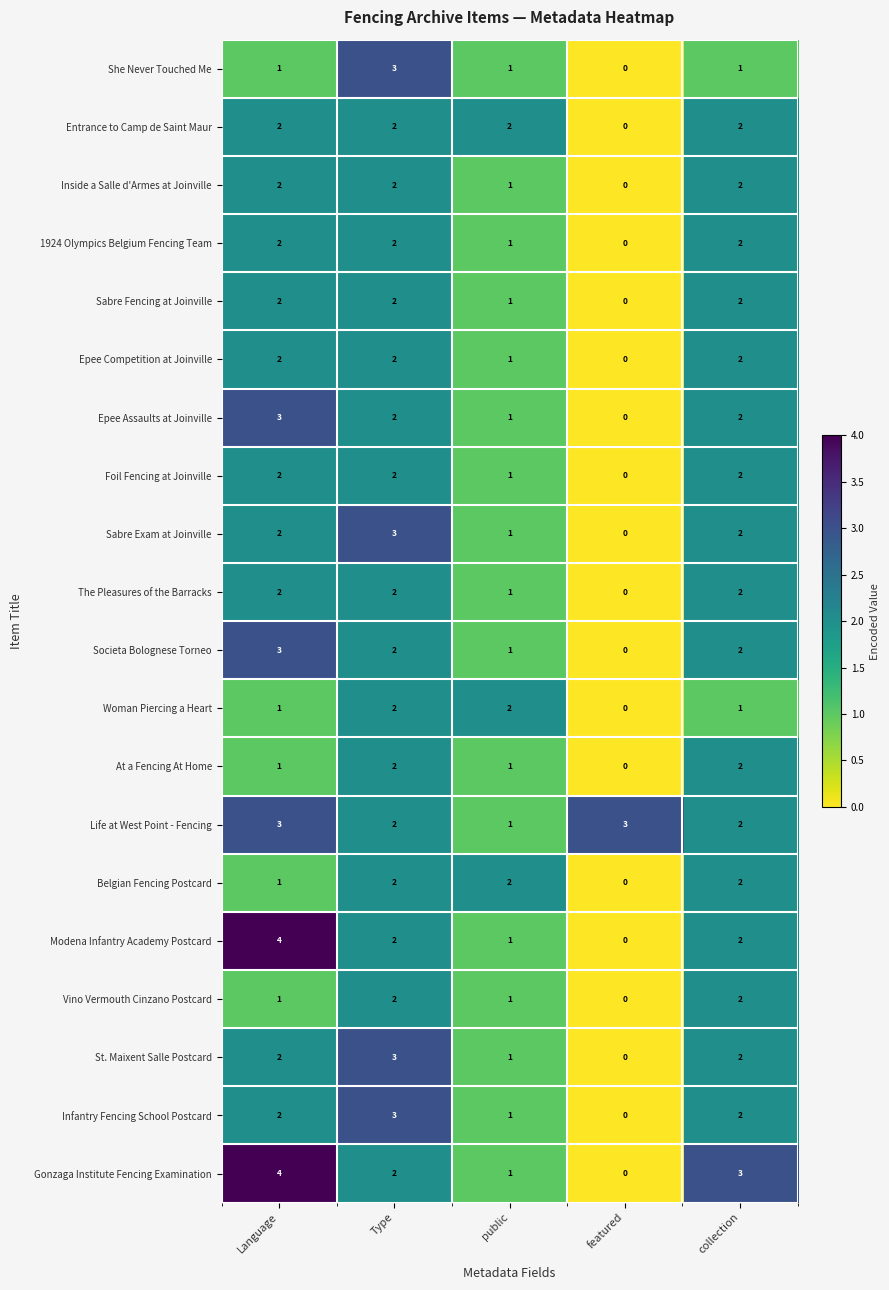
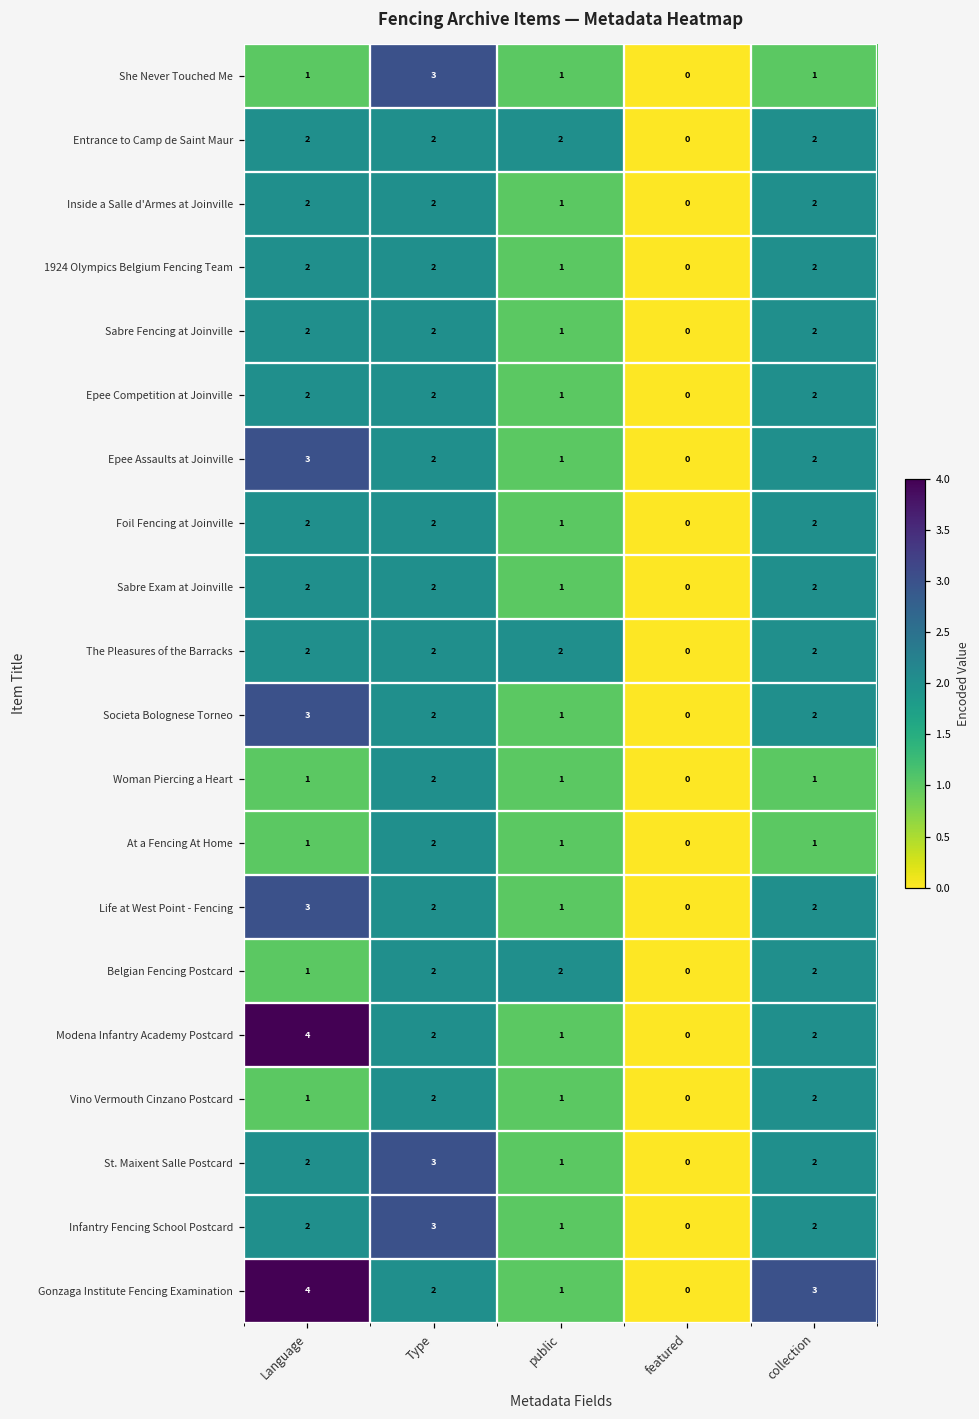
  {
    "She Never Touched Me": {
      "Language": 1,
      "Type": 3,
      "public": 1,
      "featured": 0,
      "collection": 1
    },
    "Entrance to Camp de Saint Maur": {
      "Language": 2,
      "Type": 2,
      "public": 2,
      "featured": 0,
      "collection": 2
    },
    "Inside a Salle d'Armes at Joinville": {
      "Language": 2,
      "Type": 2,
      "public": 1,
      "featured": 0,
      "collection": 2
    },
    "1924 Olympics Belgium Fencing Team": {
      "Language": 2,
      "Type": 2,
      "public": 1,
      "featured": 0,
      "collection": 2
    },
    "Sabre Fencing at Joinville": {
      "Language": 2,
      "Type": 2,
      "public": 1,
      "featured": 0,
      "collection": 2
    },
    "Epee Competition at Joinville": {
      "Language": 2,
      "Type": 2,
      "public": 1,
      "featured": 0,
      "collection": 2
    },
    "Epee Assaults at Joinville": {
      "Language": 3,
      "Type": 2,
      "public": 1,
      "featured": 0,
      "collection": 2
    },
    "Foil Fencing at Joinville": {
      "Language": 2,
      "Type": 2,
      "public": 1,
      "featured": 0,
      "collection": 2
    },
    "Sabre Exam at Joinville": {
      "Language": 2,
-     "Type": 3,
+     "Type": 2,
      "public": 1,
      "featured": 0,
      "collection": 2
    },
    "The Pleasures of the Barracks": {
      "Language": 2,
      "Type": 2,
-     "public": 1,
+     "public": 2,
      "featured": 0,
      "collection": 2
    },
    "Societa Bolognese Torneo": {
      "Language": 3,
      "Type": 2,
      "public": 1,
      "featured": 0,
      "collection": 2
    },
    "Woman Piercing a Heart": {
      "Language": 1,
      "Type": 2,
-     "public": 2,
+     "public": 1,
      "featured": 0,
      "collection": 1
    },
    "At a Fencing At Home": {
      "Language": 1,
      "Type": 2,
      "public": 1,
      "featured": 0,
-     "collection": 2
+     "collection": 1
    },
    "Life at West Point - Fencing": {
      "Language": 3,
      "Type": 2,
      "public": 1,
-     "featured": 3,
+     "featured": 0,
      "collection": 2
    },
    "Belgian Fencing Postcard": {
      "Language": 1,
      "Type": 2,
      "public": 2,
      "featured": 0,
      "collection": 2
    },
    "Modena Infantry Academy Postcard": {
      "Language": 4,
      "Type": 2,
      "public": 1,
      "featured": 0,
      "collection": 2
    },
    "Vino Vermouth Cinzano Postcard": {
      "Language": 1,
      "Type": 2,
      "public": 1,
      "featured": 0,
      "collection": 2
    },
    "St. Maixent Salle Postcard": {
      "Language": 2,
      "Type": 3,
      "public": 1,
      "featured": 0,
      "collection": 2
    },
    "Infantry Fencing School Postcard": {
      "Language": 2,
      "Type": 3,
      "public": 1,
      "featured": 0,
      "collection": 2
    },
    "Gonzaga Institute Fencing Examination": {
      "Language": 4,
      "Type": 2,
      "public": 1,
      "featured": 0,
      "collection": 3
    }
  }
